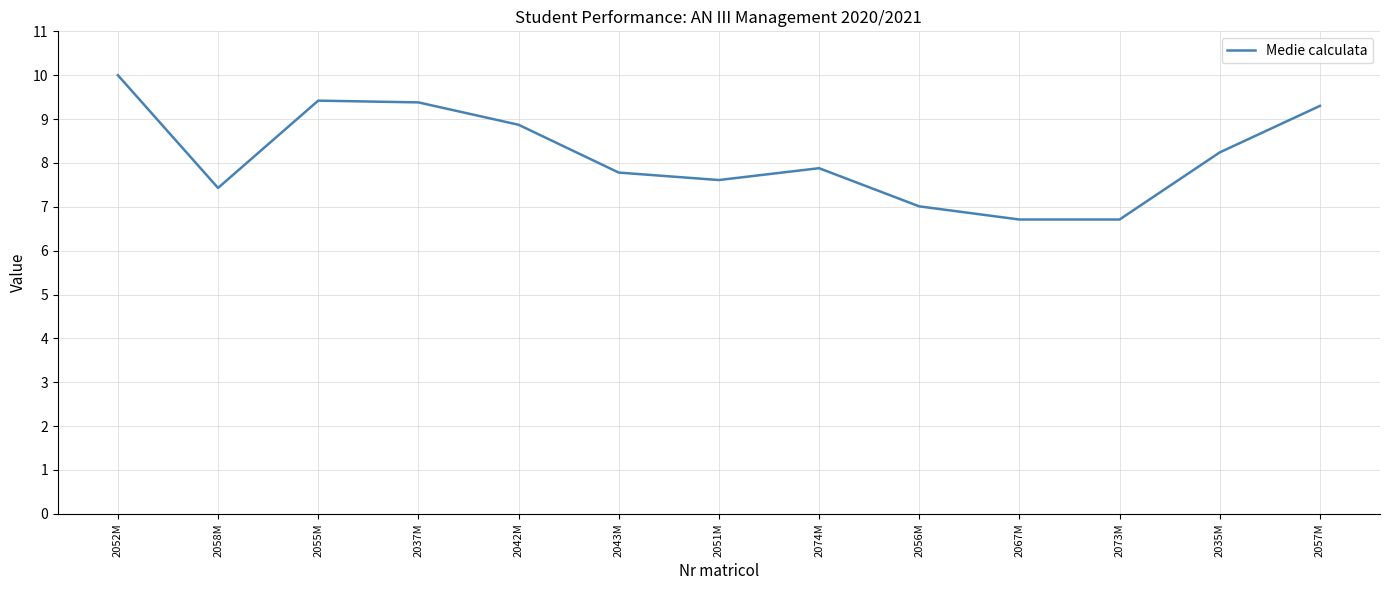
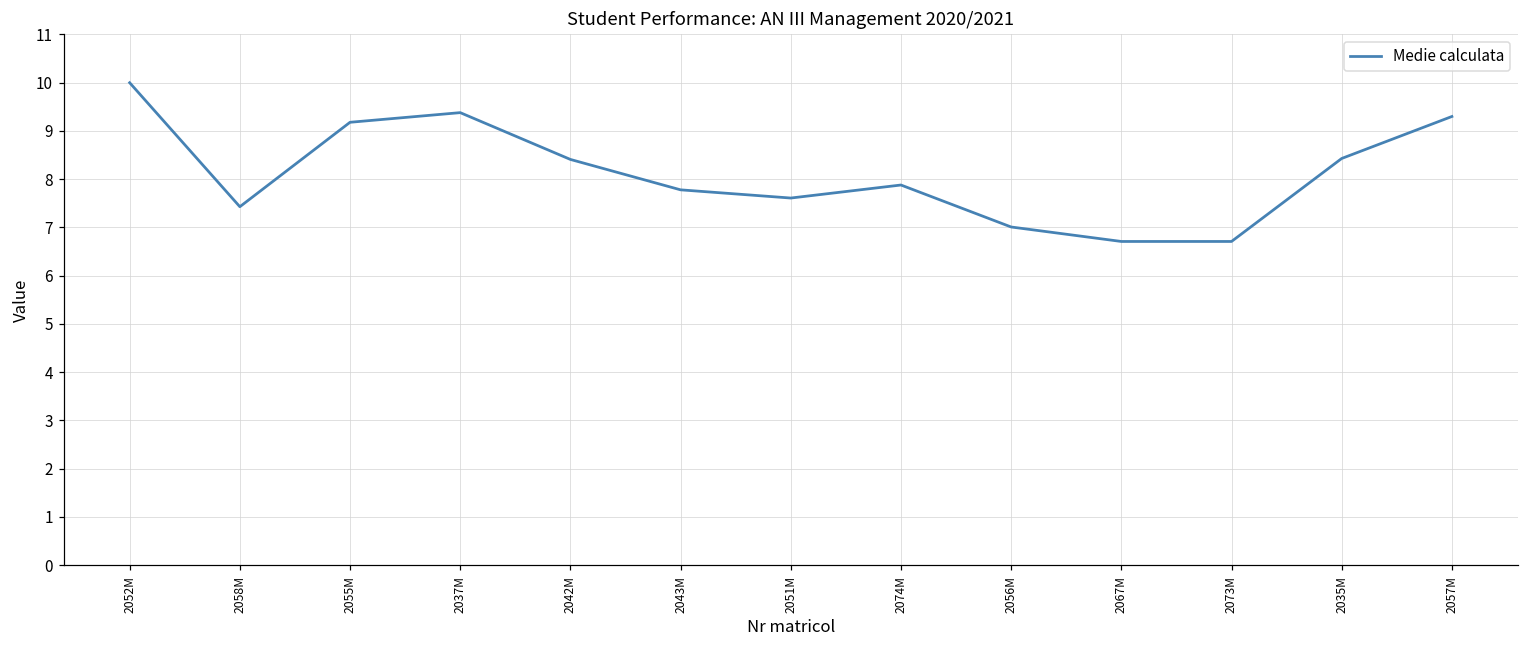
  {
    "2052M": 10.0,
    "2058M": 7.4,
-   "2055M": 9.4,
+   "2055M": 9.2,
    "2037M": 9.4,
-   "2042M": 8.9,
+   "2042M": 8.4,
    "2043M": 7.8,
    "2051M": 7.6,
    "2074M": 7.9,
    "2056M": 7.0,
    "2067M": 6.7,
    "2073M": 6.7,
-   "2035M": 8.2,
+   "2035M": 8.4,
    "2057M": 9.3
  }
